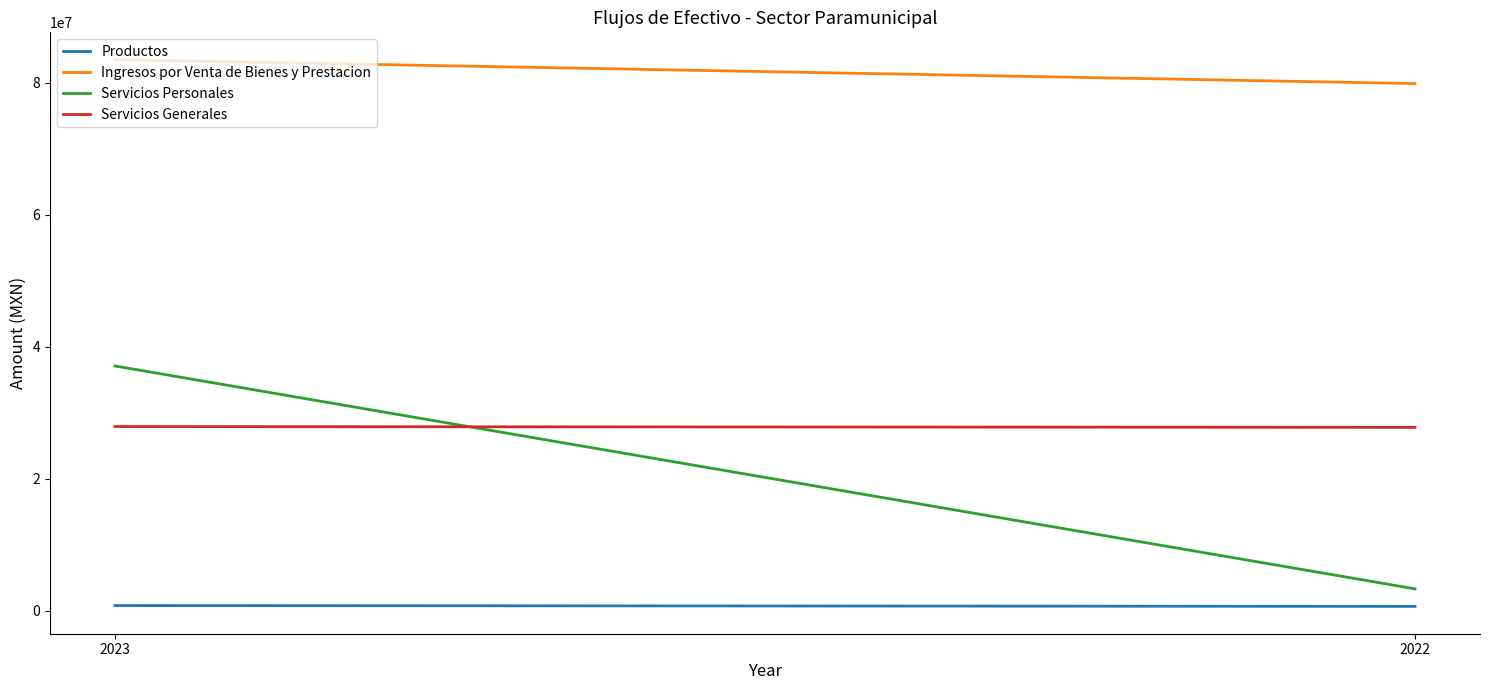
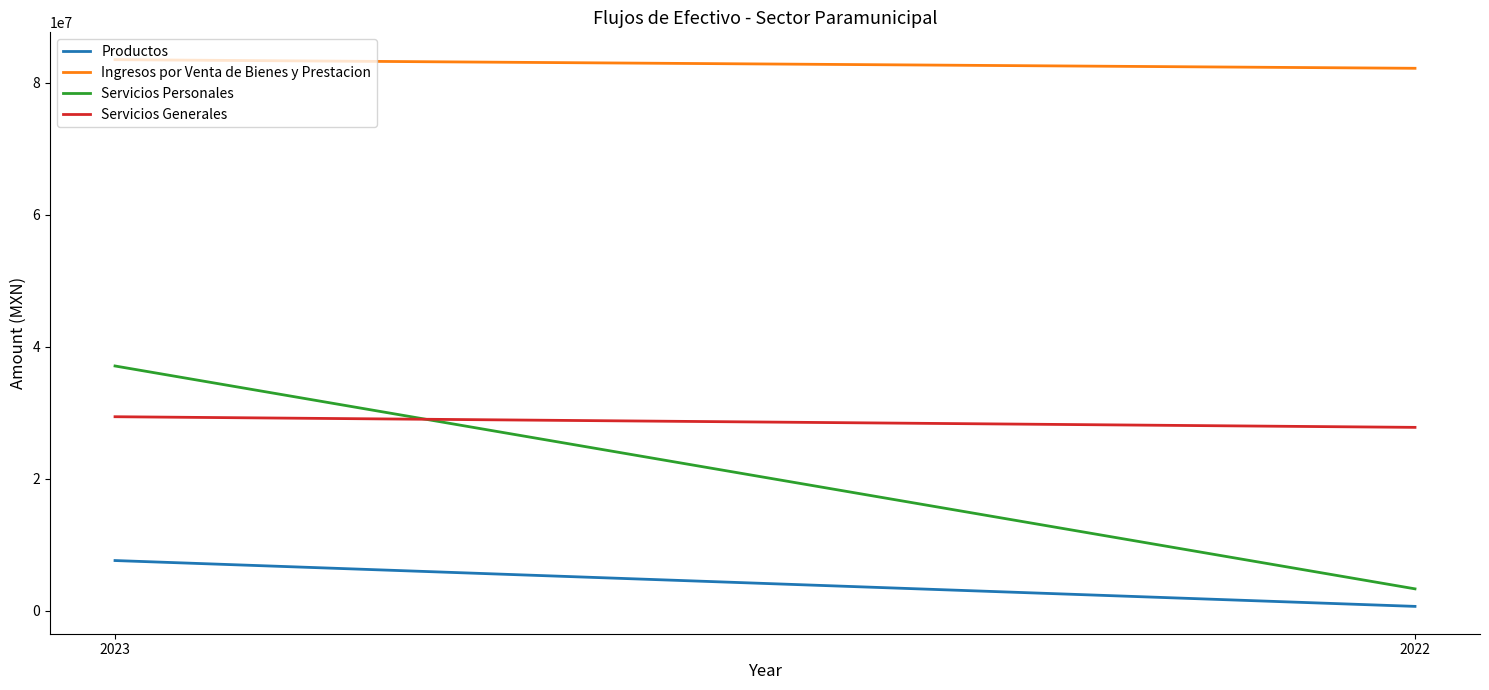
  {
    "Productos": {
-     "2023": 1000000,
+     "2023": 8000000,
      "2022": 1000000
    },
    "Ingresos por Venta de Bienes y Prestacion": {
-     "2022": 80000000
+     "2022": 82000000
    },
    "Servicios Personales": {
      "2023": 37000000,
      "2022": 3000000
    },
    "Servicios Generales": {
-     "2023": 28000000,
+     "2023": 29000000,
      "2022": 28000000
    }
  }
